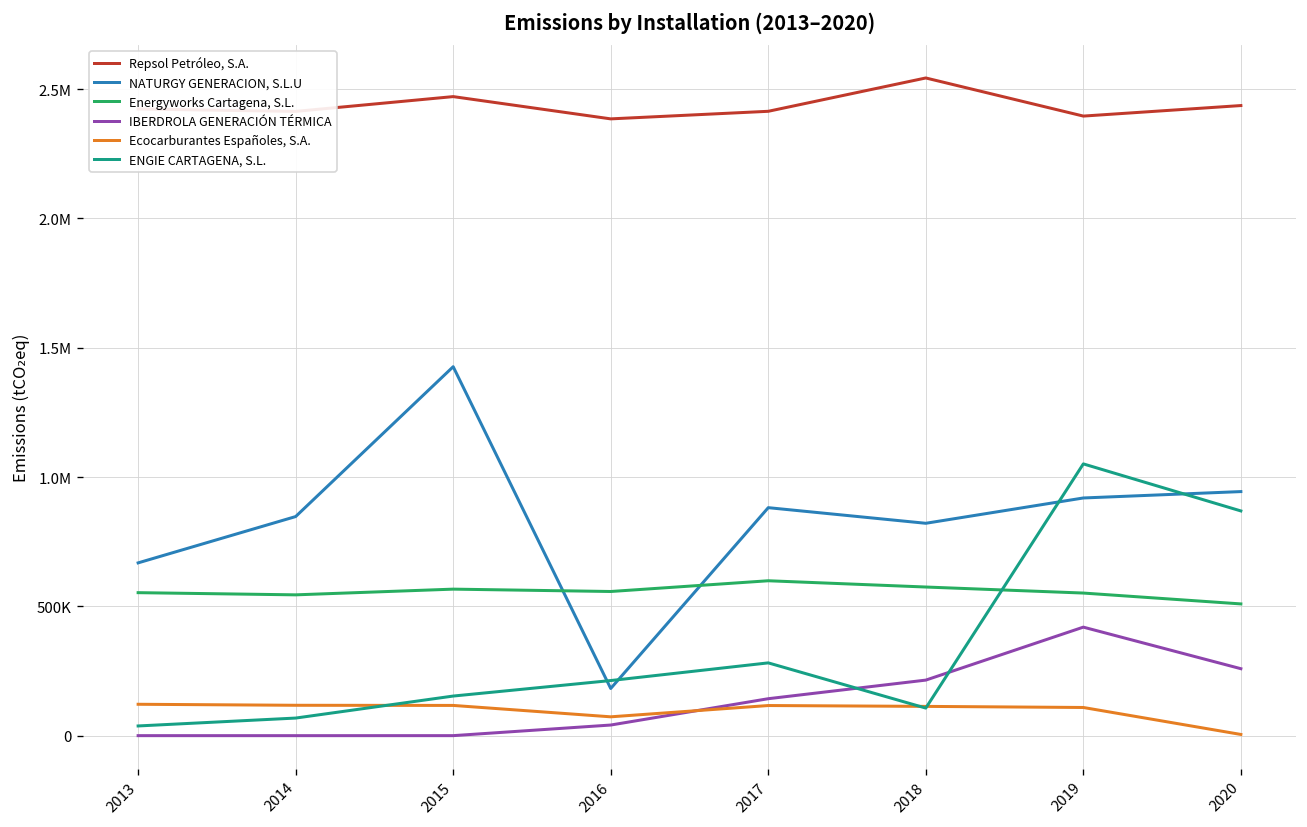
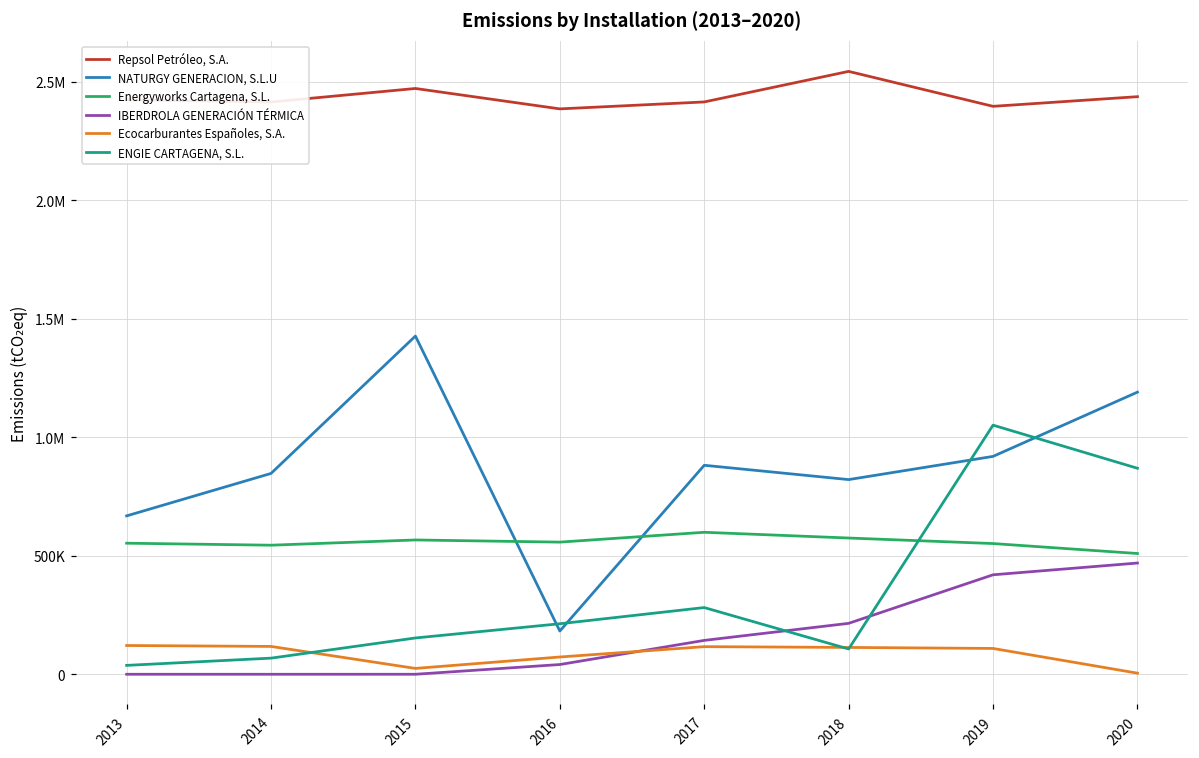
  {
    "Repsol Petróleo, S.A.": {
      "2015": 2470000,
      "2016": 2390000,
      "2017": 2410000,
      "2018": 2540000,
      "2019": 2400000,
      "2020": 2440000
    },
    "NATURGY GENERACION, S.L.U": {
      "2013": 670000,
      "2014": 850000,
      "2015": 1430000,
      "2016": 180000,
      "2017": 880000,
      "2018": 820000,
      "2019": 920000,
-     "2020": 940000
+     "2020": 1190000
    },
    "IBERDROLA GENERACIÓN TÉRMICA": {
      "2013": 0,
      "2014": 0,
      "2015": 0,
      "2016": 40000,
      "2017": 140000,
      "2018": 210000,
      "2019": 420000,
-     "2020": 260000
+     "2020": 470000
    },
    "Ecocarburantes Españoles, S.A.": {
      "2013": 120000,
      "2014": 120000,
-     "2015": 120000,
+     "2015": 20000,
      "2016": 70000,
      "2017": 120000,
      "2019": 110000,
      "2020": 0
    }
  }
